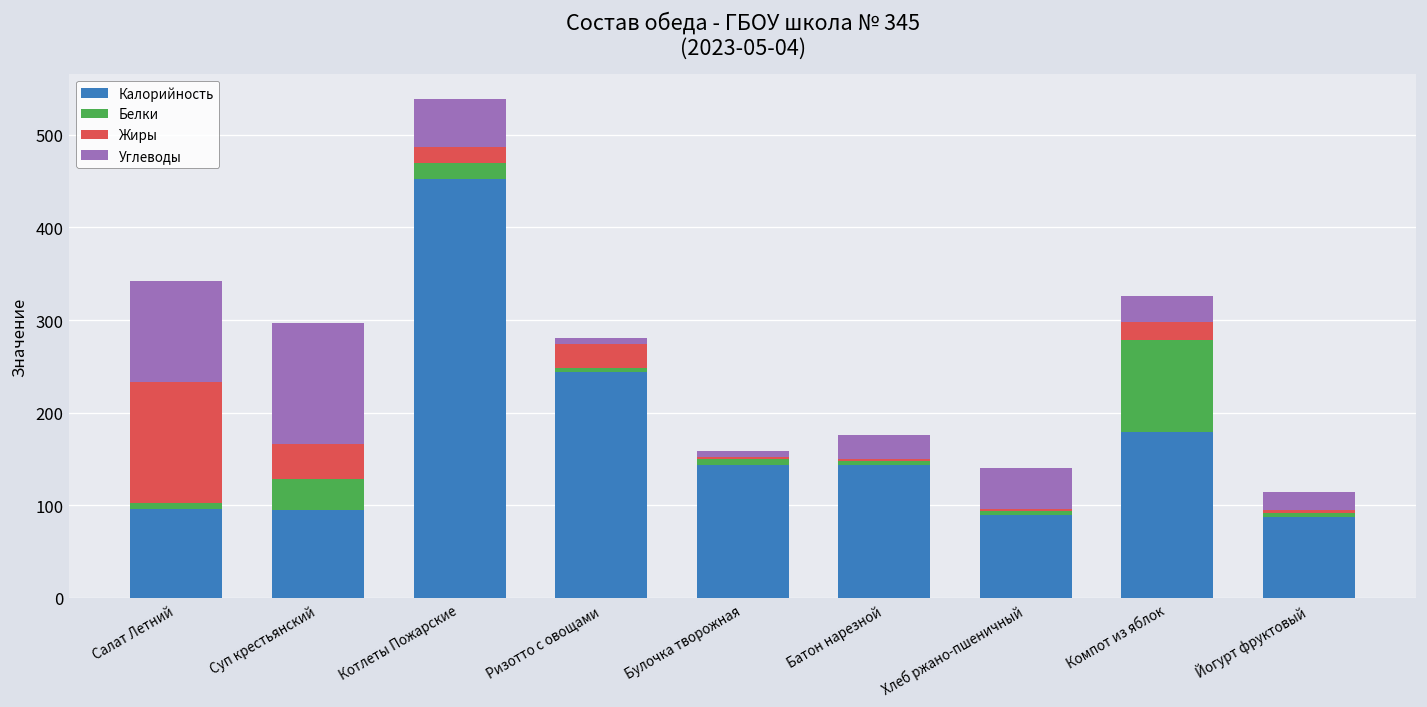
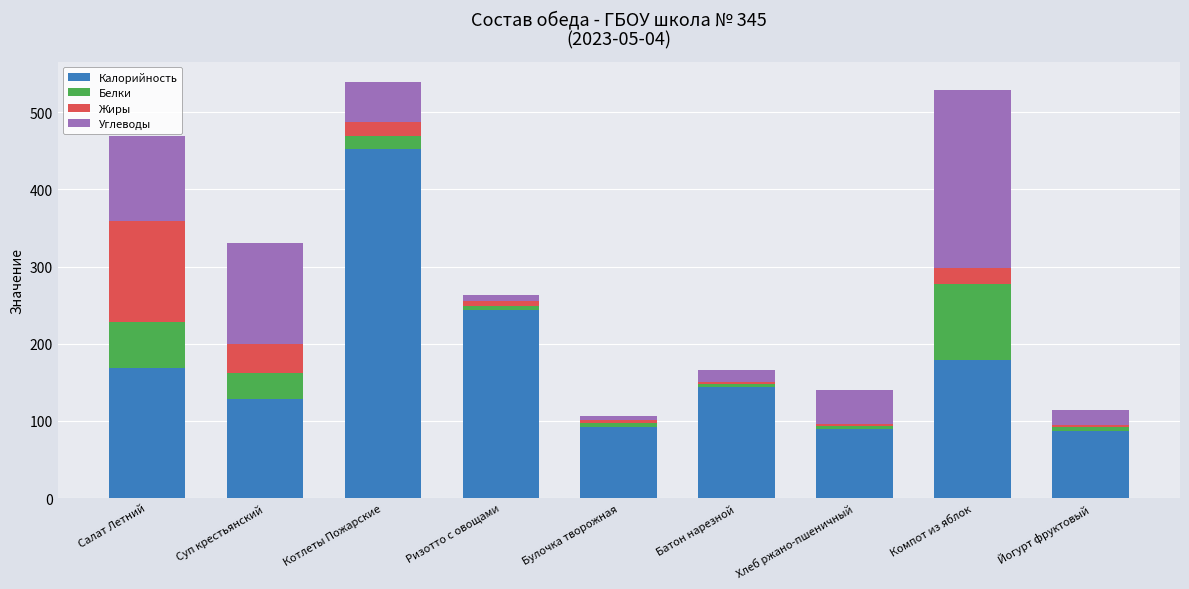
  {
    "Калорийность": {
-     "Салат Летний": 100,
-     "Суп крестьянский": 100,
+     "Салат Летний": 170,
+     "Суп крестьянский": 130,
      "Котлеты Пожарские": 450,
      "Ризотто с овощами": 240,
-     "Булочка творожная": 140,
+     "Булочка творожная": 90,
      "Батон нарезной": 140,
      "Хлеб ржано-пшеничный": 90,
      "Компот из яблок": 180,
      "Йогурт фруктовый": 90
    },
    "Белки": {
-     "Салат Летний": 10,
+     "Салат Летний": 60,
      "Суп крестьянский": 30,
      "Котлеты Пожарские": 20,
      "Ризотто с овощами": 0,
      "Булочка творожная": 10,
      "Батон нарезной": 0,
      "Хлеб ржано-пшеничный": 0,
      "Компот из яблок": 100,
      "Йогурт фруктовый": 10
    },
    "Жиры": {
      "Салат Летний": 130,
      "Суп крестьянский": 40,
      "Котлеты Пожарские": 20,
-     "Ризотто с овощами": 30,
+     "Ризотто с овощами": 10,
      "Компот из яблок": 20
    },
    "Углеводы": {
      "Салат Летний": 110,
      "Суп крестьянский": 130,
      "Котлеты Пожарские": 50,
      "Ризотто с овощами": 10,
      "Булочка творожная": 10,
-     "Батон нарезной": 30,
+     "Батон нарезной": 20,
      "Хлеб ржано-пшеничный": 40,
-     "Компот из яблок": 30,
+     "Компот из яблок": 230,
      "Йогурт фруктовый": 20
    }
  }
